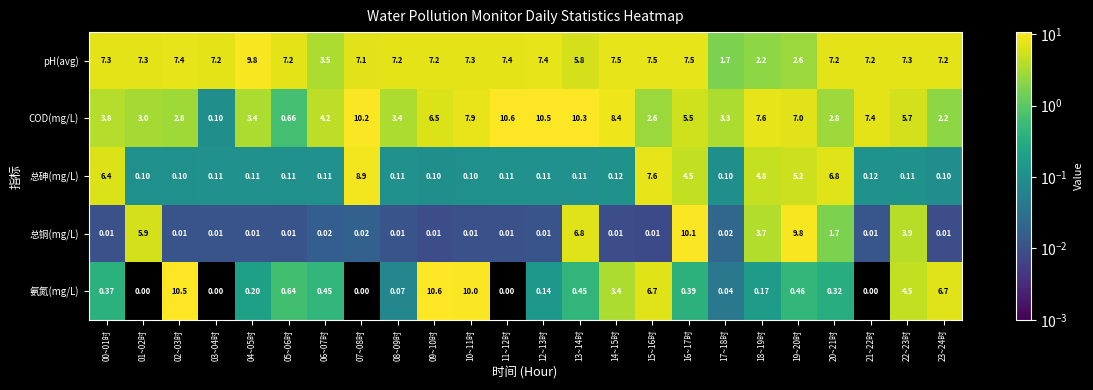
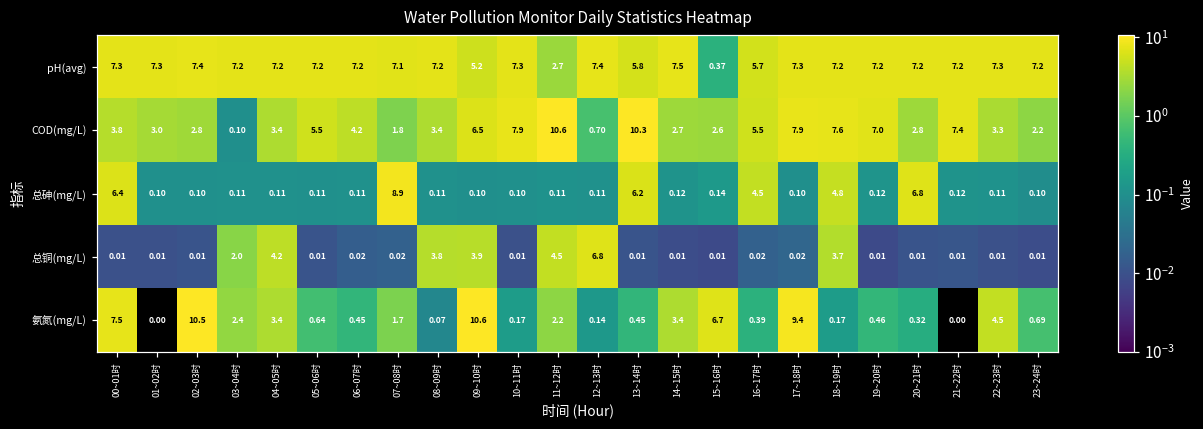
  {
    "pH(avg)": {
      "00~01时": 7.3,
      "01~02时": 7.3,
      "02~03时": 7.4,
      "03~04时": 7.2,
-     "04~05时": 9.8,
+     "04~05时": 7.2,
      "05~06时": 7.2,
-     "06~07时": 3.5,
+     "06~07时": 7.2,
      "07~08时": 7.1,
      "08~09时": 7.2,
-     "09~10时": 7.2,
+     "09~10时": 5.2,
      "10~11时": 7.3,
-     "11~12时": 7.4,
+     "11~12时": 2.7,
      "12~13时": 7.4,
      "13~14时": 5.8,
      "14~15时": 7.5,
-     "15~16时": 7.5,
-     "16~17时": 7.5,
-     "17~18时": 1.7,
-     "18~19时": 2.2,
-     "19~20时": 2.6,
+     "15~16时": 0.37,
+     "16~17时": 5.7,
+     "17~18时": 7.3,
+     "18~19时": 7.2,
+     "19~20时": 7.2,
      "20~21时": 7.2,
      "21~22时": 7.2,
      "22~23时": 7.3,
      "23~24时": 7.2
    },
    "COD(mg/L)": {
      "00~01时": 3.8,
      "01~02时": 3.0,
      "02~03时": 2.8,
      "03~04时": 0.10,
      "04~05时": 3.4,
-     "05~06时": 0.66,
+     "05~06时": 5.5,
      "06~07时": 4.2,
-     "07~08时": 10.2,
+     "07~08时": 1.8,
      "08~09时": 3.4,
      "09~10时": 6.5,
      "10~11时": 7.9,
      "11~12时": 10.6,
-     "12~13时": 10.5,
+     "12~13时": 0.70,
      "13~14时": 10.3,
-     "14~15时": 8.4,
+     "14~15时": 2.7,
      "15~16时": 2.6,
      "16~17时": 5.5,
-     "17~18时": 3.3,
+     "17~18时": 7.9,
      "18~19时": 7.6,
      "19~20时": 7.0,
      "20~21时": 2.8,
      "21~22时": 7.4,
-     "22~23时": 5.7,
+     "22~23时": 3.3,
      "23~24时": 2.2
    },
    "总砷(mg/L)": {
      "00~01时": 6.4,
      "01~02时": 0.10,
      "02~03时": 0.10,
      "03~04时": 0.11,
      "04~05时": 0.11,
      "05~06时": 0.11,
      "06~07时": 0.11,
      "07~08时": 8.9,
      "08~09时": 0.11,
      "09~10时": 0.10,
      "10~11时": 0.10,
      "11~12时": 0.11,
      "12~13时": 0.11,
-     "13~14时": 0.11,
+     "13~14时": 6.2,
      "14~15时": 0.12,
-     "15~16时": 7.6,
+     "15~16时": 0.14,
      "16~17时": 4.5,
      "17~18时": 0.10,
      "18~19时": 4.8,
-     "19~20时": 5.2,
+     "19~20时": 0.12,
      "20~21时": 6.8,
      "21~22时": 0.12,
      "22~23时": 0.11,
      "23~24时": 0.10
    },
    "总铜(mg/L)": {
      "00~01时": 0.01,
-     "01~02时": 5.9,
+     "01~02时": 0.01,
      "02~03时": 0.01,
-     "03~04时": 0.01,
-     "04~05时": 0.01,
+     "03~04时": 2.0,
+     "04~05时": 4.2,
      "05~06时": 0.01,
      "06~07时": 0.02,
      "07~08时": 0.02,
-     "08~09时": 0.01,
-     "09~10时": 0.01,
+     "08~09时": 3.8,
+     "09~10时": 3.9,
      "10~11时": 0.01,
-     "11~12时": 0.01,
-     "12~13时": 0.01,
-     "13~14时": 6.8,
+     "11~12时": 4.5,
+     "12~13时": 6.8,
+     "13~14时": 0.01,
      "14~15时": 0.01,
      "15~16时": 0.01,
-     "16~17时": 10.1,
+     "16~17时": 0.02,
      "17~18时": 0.02,
      "18~19时": 3.7,
-     "19~20时": 9.8,
-     "20~21时": 1.7,
+     "19~20时": 0.01,
+     "20~21时": 0.01,
      "21~22时": 0.01,
-     "22~23时": 3.9,
+     "22~23时": 0.01,
      "23~24时": 0.01
    },
    "氨氮(mg/L)": {
-     "00~01时": 0.37,
+     "00~01时": 7.5,
      "01~02时": 0.00,
      "02~03时": 10.5,
-     "03~04时": 0.00,
-     "04~05时": 0.20,
+     "03~04时": 2.4,
+     "04~05时": 3.4,
      "05~06时": 0.64,
      "06~07时": 0.45,
-     "07~08时": 0.00,
+     "07~08时": 1.7,
      "08~09时": 0.07,
      "09~10时": 10.6,
-     "10~11时": 10.0,
-     "11~12时": 0.00,
+     "10~11时": 0.17,
+     "11~12时": 2.2,
      "12~13时": 0.14,
      "13~14时": 0.45,
      "14~15时": 3.4,
      "15~16时": 6.7,
      "16~17时": 0.39,
-     "17~18时": 0.04,
+     "17~18时": 9.4,
      "18~19时": 0.17,
      "19~20时": 0.46,
      "20~21时": 0.32,
      "21~22时": 0.00,
      "22~23时": 4.5,
-     "23~24时": 6.7
+     "23~24时": 0.69
    }
  }
